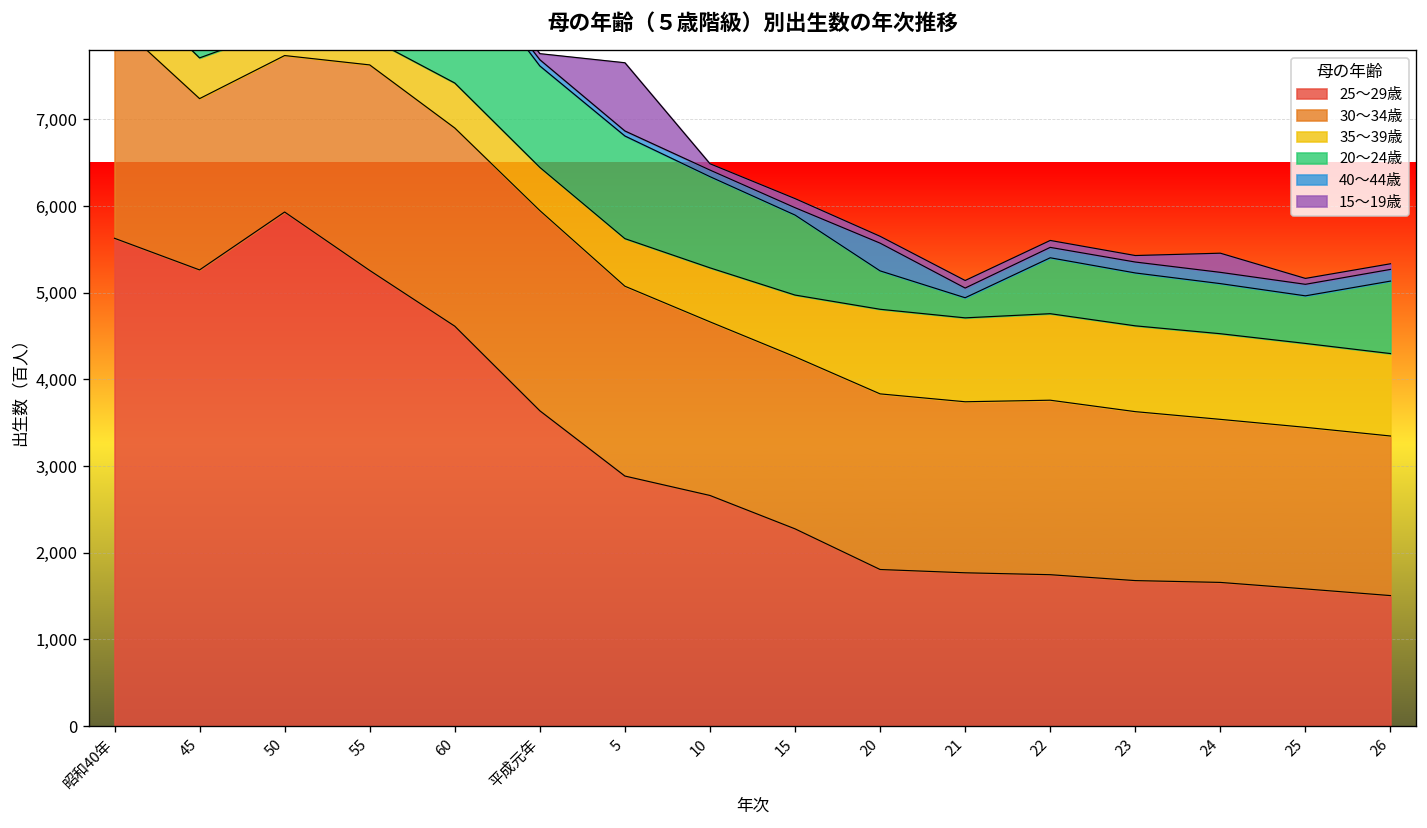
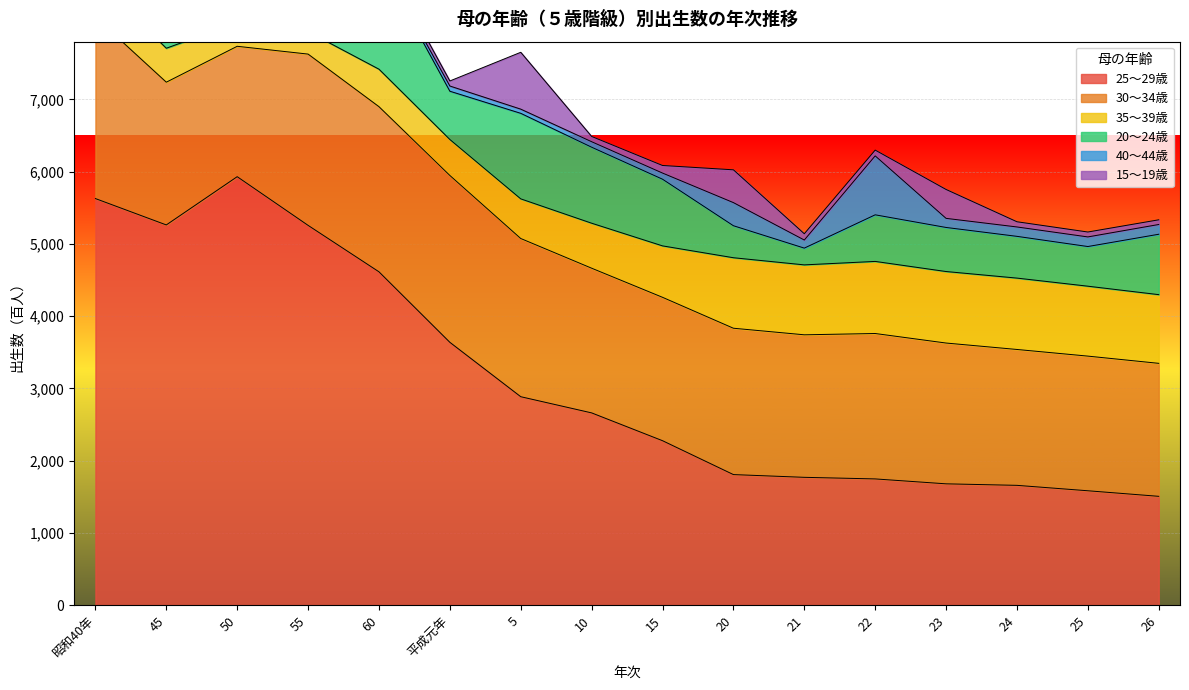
  {
    "35～39歳": {
      "45": "500",
      "60": "500",
      "平成元年": "500",
      "5": "500",
      "10": "600",
      "15": "700",
      "20": "1,000",
      "21": "1,000",
      "22": "1,000",
      "23": "1,000",
      "24": "1,000",
      "25": "1,000",
      "26": "1,000"
    },
    "20～24歳": {
-     "平成元年": "1,200",
+     "平成元年": "700",
      "5": "1,200",
      "10": "1,100",
      "15": "900",
      "20": "400",
      "21": "200",
      "22": "600",
      "23": "600",
      "24": "600",
      "25": "500",
      "26": "800"
    },
    "40～44歳": {
      "平成元年": "100",
      "5": "100",
      "10": "100",
      "15": "100",
      "20": "300",
      "21": "100",
-     "22": "100",
+     "22": "800",
      "23": "100",
      "24": "100",
      "25": "100",
      "26": "100"
    },
    "15～19歳": {
      "平成元年": "100",
      "5": "800",
      "10": "100",
      "15": "100",
-     "20": "100",
+     "20": "500",
      "21": "100",
      "22": "100",
-     "23": "100",
-     "24": "200",
+     "23": "400",
+     "24": "100",
      "25": "100",
      "26": "100"
    }
  }
